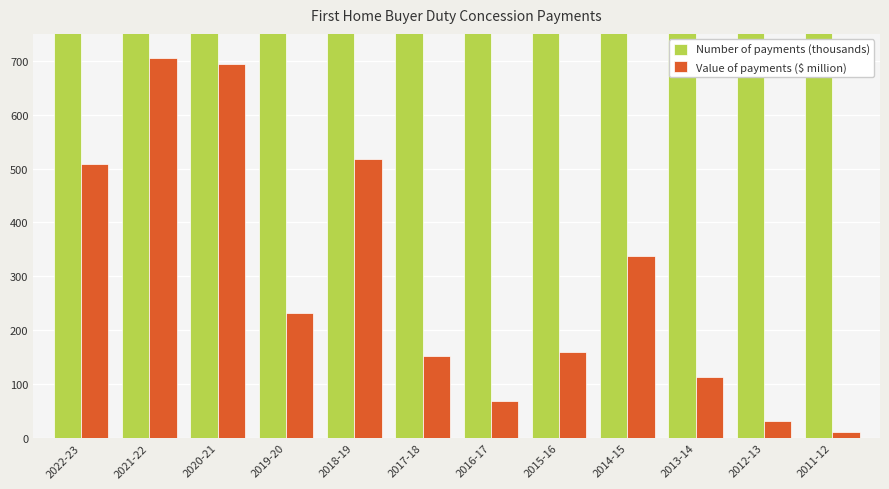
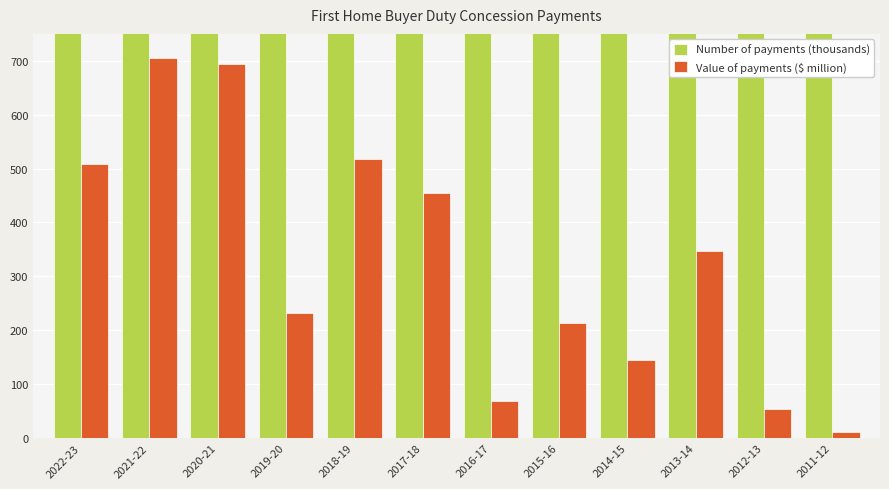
  {
    "Value of payments ($ million)": {
      "2022-23": 510,
      "2021-22": 710,
      "2020-21": 690,
      "2019-20": 230,
      "2018-19": 520,
-     "2017-18": 150,
+     "2017-18": 460,
      "2016-17": 70,
-     "2015-16": 160,
-     "2014-15": 340,
-     "2013-14": 110,
-     "2012-13": 30,
+     "2015-16": 210,
+     "2014-15": 140,
+     "2013-14": 350,
+     "2012-13": 50,
      "2011-12": 10
    }
  }
